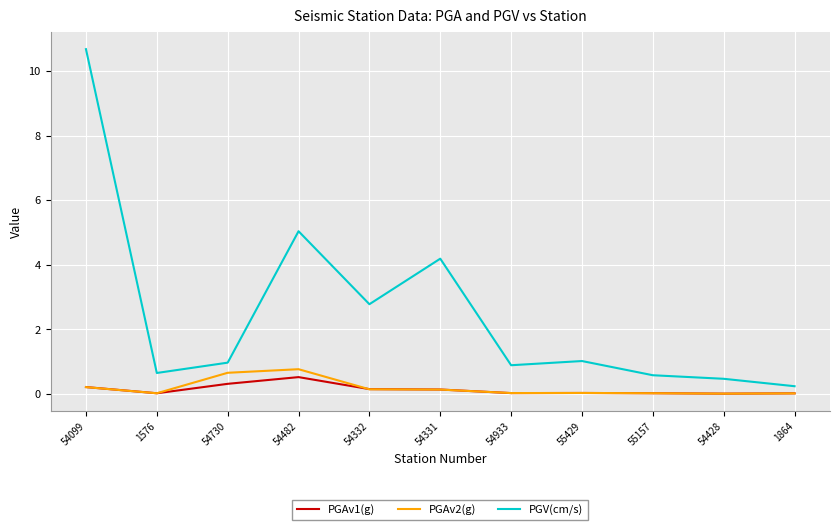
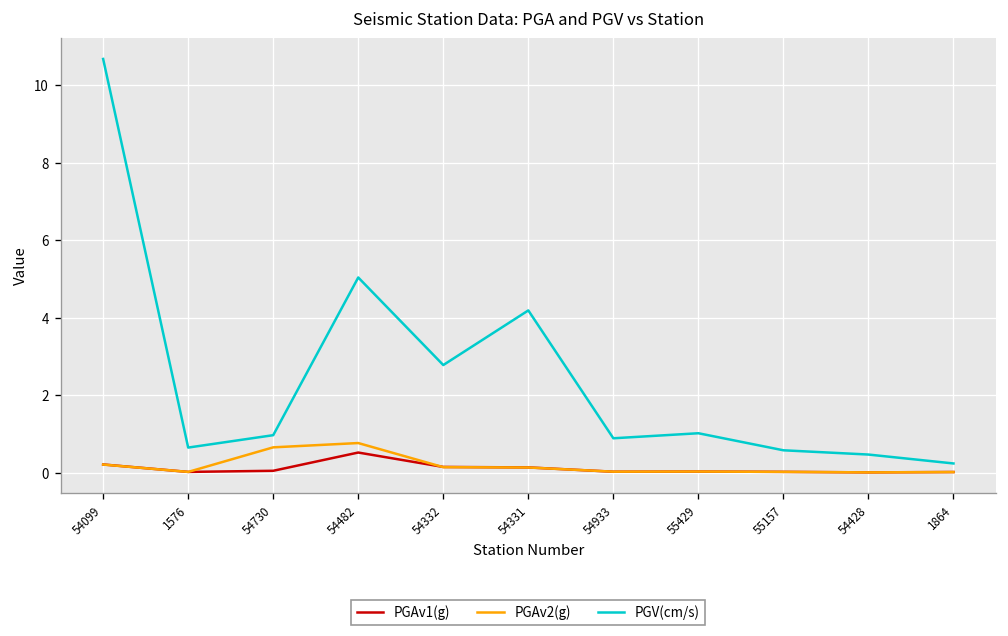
  {
    "PGAv1(g)": {
-     "54730": 0.3,
+     "54730": 0.1,
      "54482": 0.5
    },
    "PGAv2(g)": {
      "54730": 0.7,
      "54482": 0.8
    },
    "PGV(cm/s)": {
      "54099": 10.7,
      "1576": 0.7,
      "54730": 1.0,
      "54482": 5.0,
      "54332": 2.8,
      "54331": 4.2,
      "54933": 0.9,
      "55429": 1.0,
      "55157": 0.6,
      "54428": 0.5,
      "1864": 0.2
    }
  }
